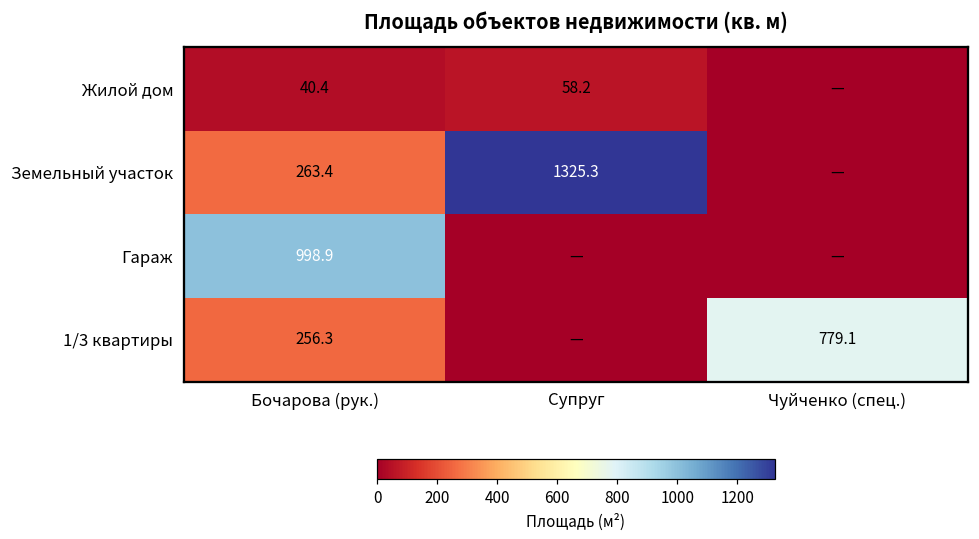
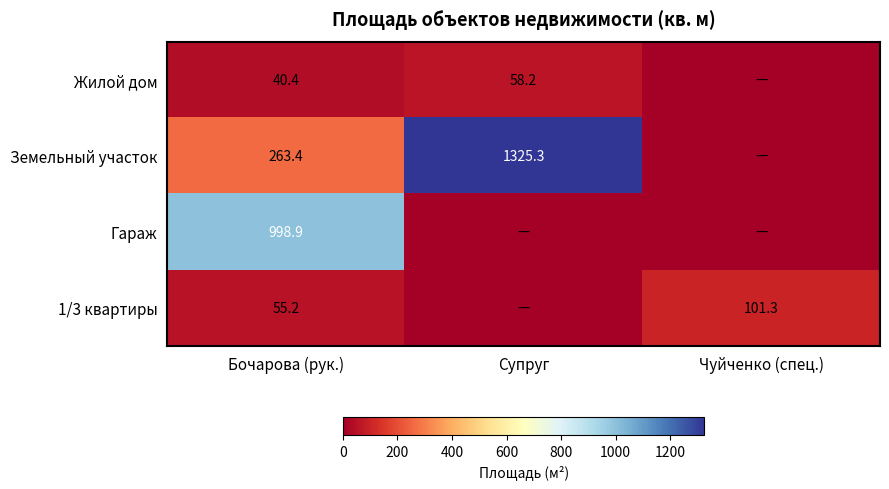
  {
    "Жилой дом": {
      "Бочарова (рук.)": 40.4,
      "Супруг": 58.2
    },
    "Земельный участок": {
      "Бочарова (рук.)": 263.4,
      "Супруг": 1325.3
    },
    "Гараж": {
      "Бочарова (рук.)": 998.9
    },
    "1/3 квартиры": {
-     "Бочарова (рук.)": 256.3,
-     "Чуйченко (спец.)": 779.1
+     "Бочарова (рук.)": 55.2,
+     "Чуйченко (спец.)": 101.3
    }
  }
